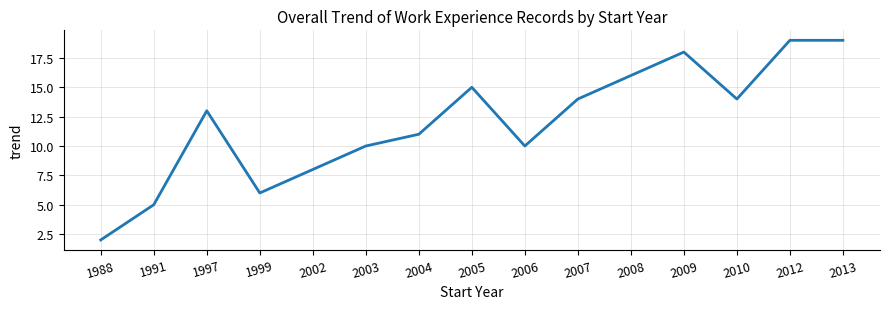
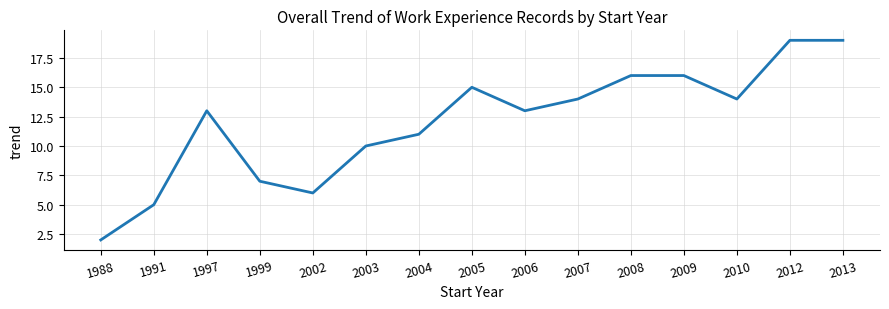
  {
    "1988": 2,
    "1991": 5,
    "1997": 13,
-   "1999": 6,
-   "2002": 8,
+   "1999": 7,
+   "2002": 6,
    "2003": 10,
    "2004": 11,
    "2005": 15,
-   "2006": 10,
+   "2006": 13,
    "2007": 14,
    "2008": 16,
-   "2009": 18,
+   "2009": 16,
    "2010": 14,
    "2012": 19,
    "2013": 19
  }
